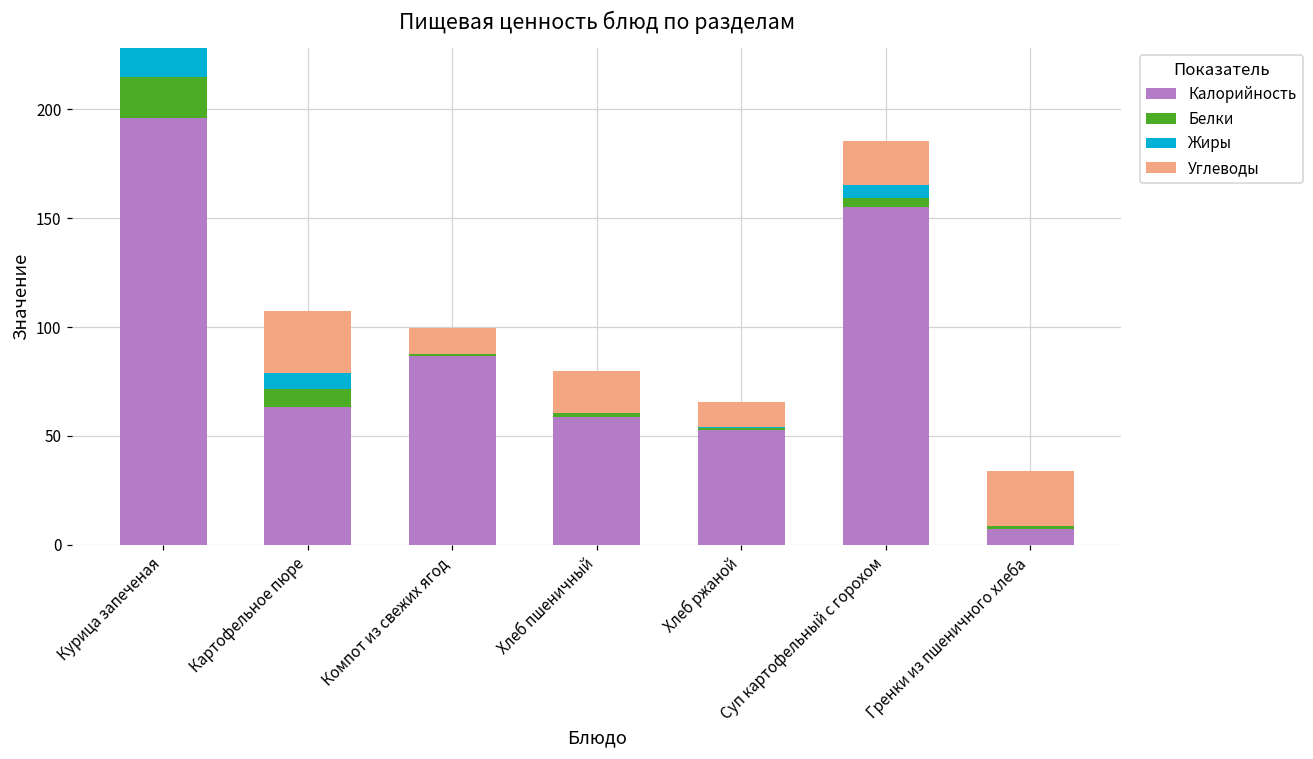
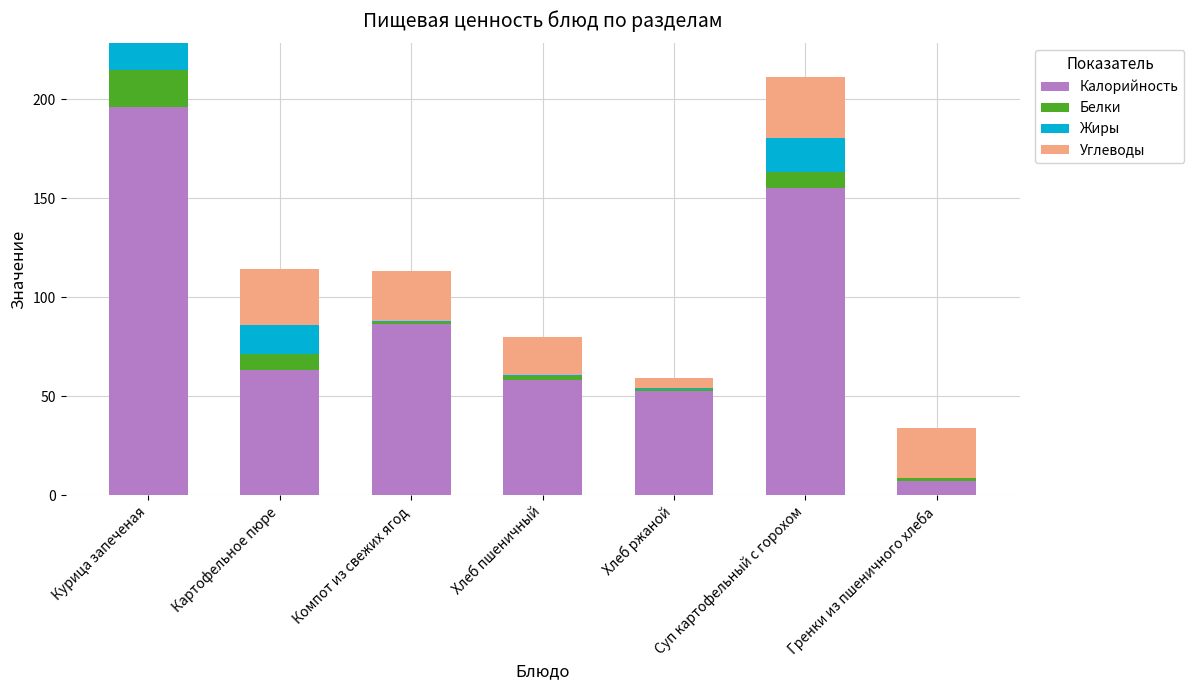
  {
    "Калорийность": {
      "Курица запеченая": 196,
      "Картофельное пюре": 63,
      "Компот из свежих ягод": 87,
      "Хлеб пшеничный": 58,
      "Хлеб ржаной": 53,
      "Суп картофельный с горохом": 155,
      "Гренки из пшеничного хлеба": 7
    },
    "Белки": {
      "Курица запеченая": 19,
      "Картофельное пюре": 8,
      "Хлеб пшеничный": 2,
-     "Суп картофельный с горохом": 4
+     "Суп картофельный с горохом": 8
    },
    "Жиры": {
      "Курица запеченая": 13,
-     "Картофельное пюре": 7,
-     "Суп картофельный с горохом": 6
+     "Картофельное пюре": 14,
+     "Суп картофельный с горохом": 17
    },
    "Углеводы": {
      "Курица запеченая": 0,
      "Картофельное пюре": 28,
-     "Компот из свежих ягод": 12,
+     "Компот из свежих ягод": 26,
      "Хлеб пшеничный": 19,
-     "Хлеб ржаной": 11,
-     "Суп картофельный с горохом": 20,
+     "Хлеб ржаной": 5,
+     "Суп картофельный с горохом": 31,
      "Гренки из пшеничного хлеба": 25
    }
  }
